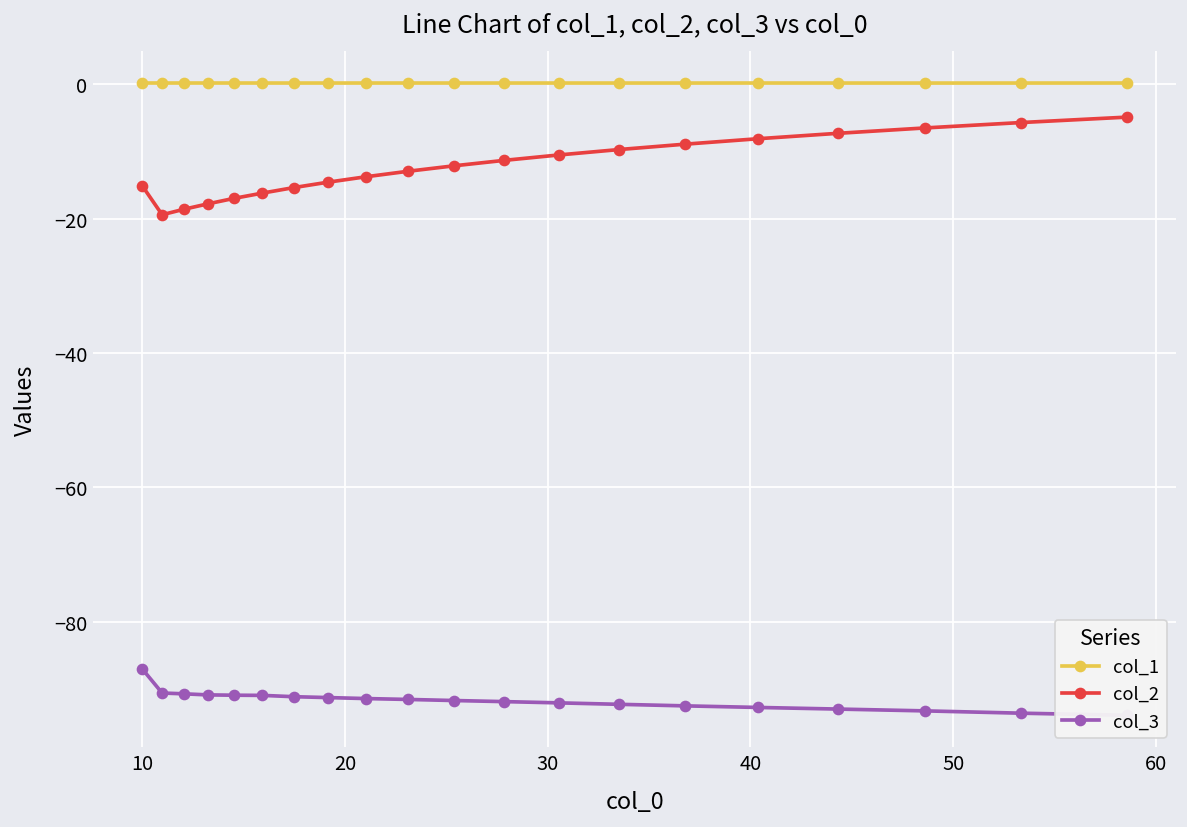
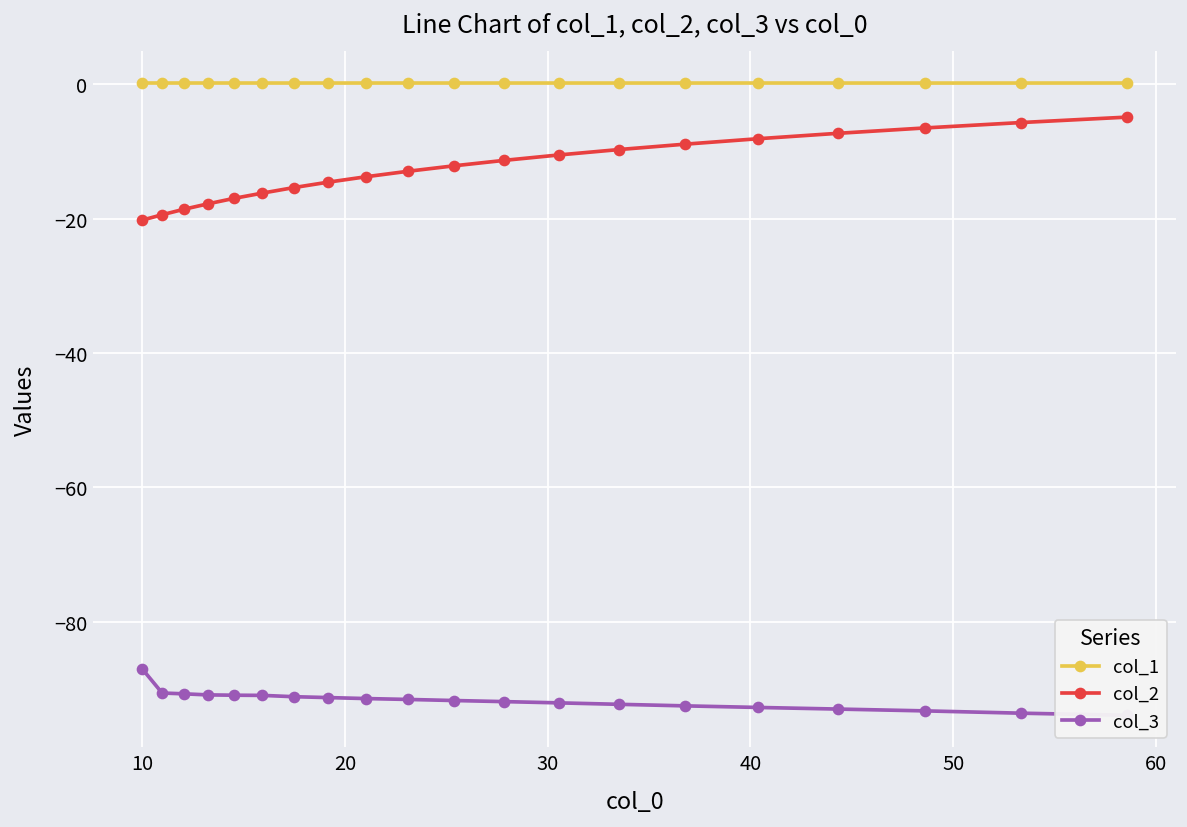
  {
    "col_1": {
      "10": 0
    },
    "col_2": {
-     "10": -15
+     "10": -20
    },
    "col_3": {
      "10": -87
    }
  }
